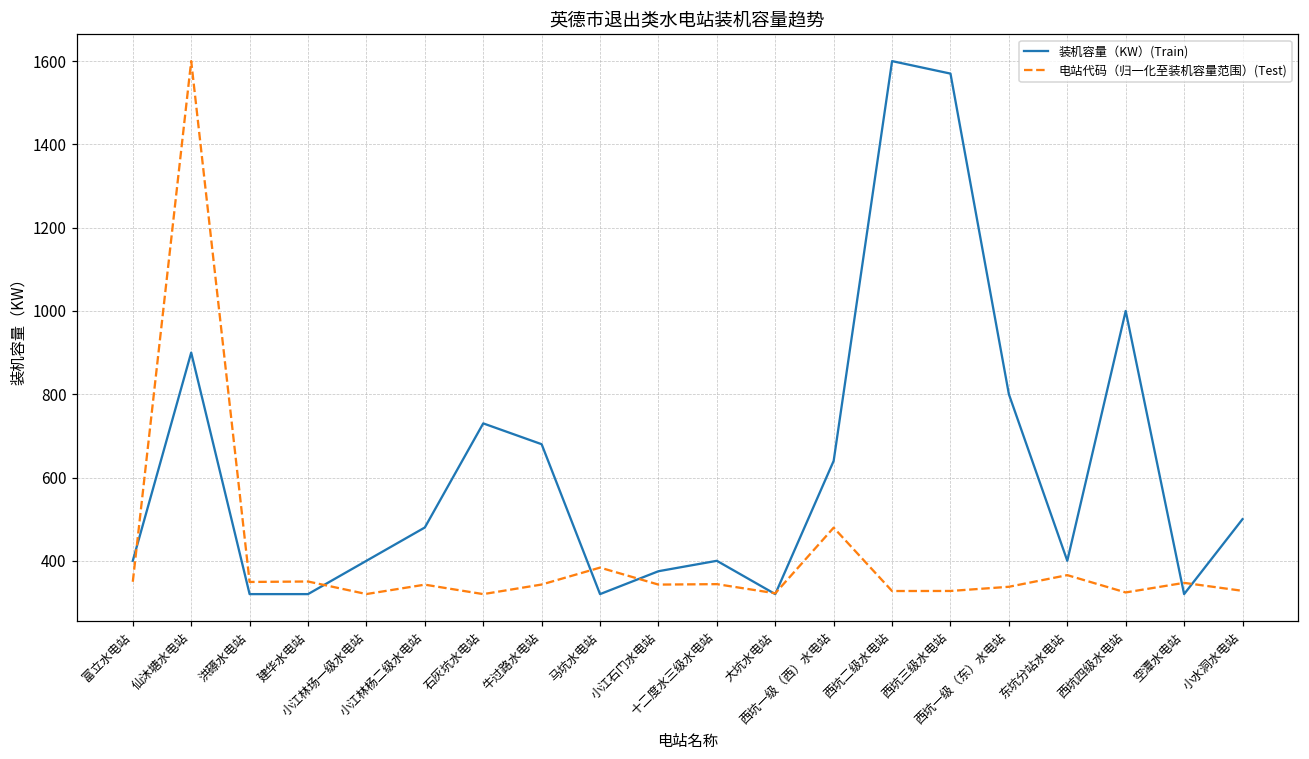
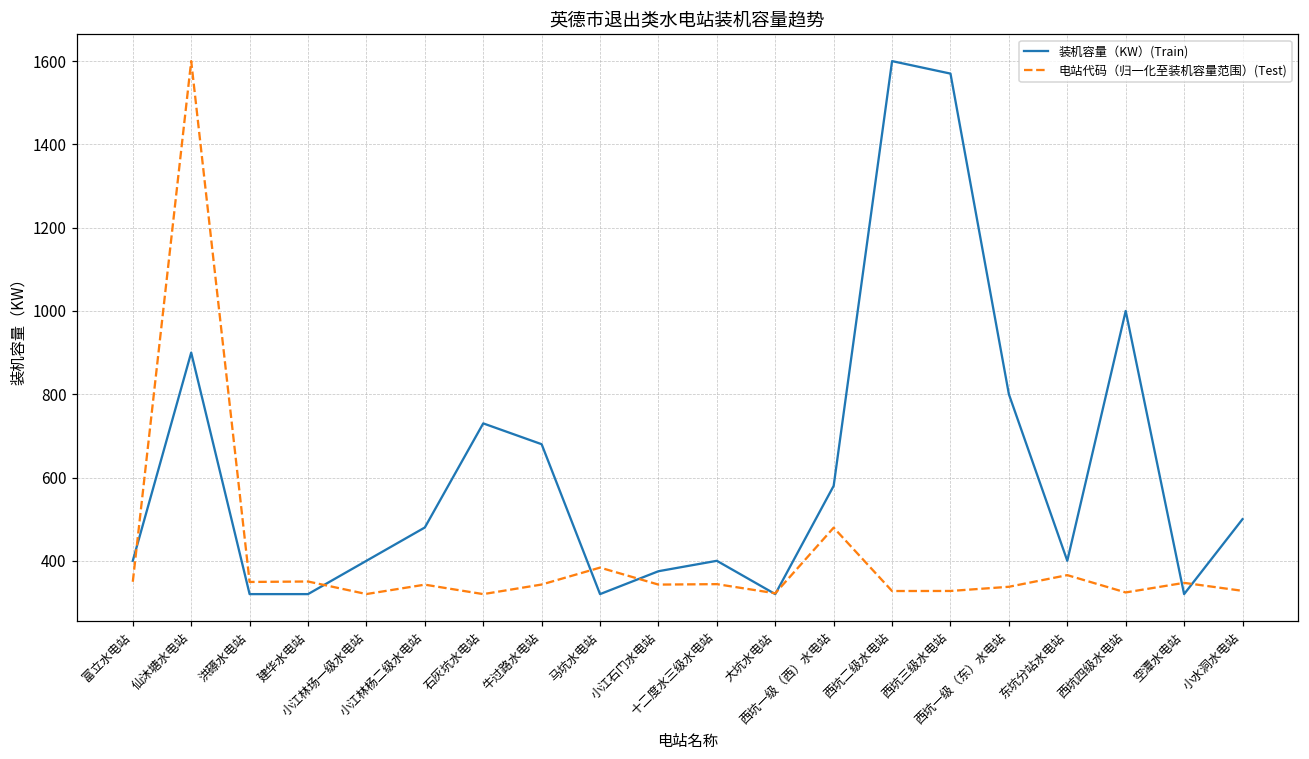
  {
    "装机容量（KW）(Train)": {
      "富立水电站": 400,
      "仙沐塘水电站": 900,
      "洪礤水电站": 320,
      "建华水电站": 320,
      "小江林场一级水电站": 400,
      "小江林杨二级水电站": 480,
      "石灰坑水电站": 730,
      "牛过路水电站": 680,
      "马坑水电站": 320,
      "小江石门水电站": 380,
      "十二度水三级水电站": 400,
-     "西坑一级（西）水电站": 640,
+     "西坑一级（西）水电站": 580,
      "西坑二级水电站": 1600,
      "西坑三级水电站": 1570,
      "西坑一级（东）水电站": 800,
      "东坑分站水电站": 400,
      "西坑四级水电站": 1000,
      "空潭水电站": 320,
      "小水洞水电站": 500
    },
    "电站代码（归一化至装机容量范围）(Test)": {
      "富立水电站": 350,
      "仙沐塘水电站": 1600,
      "洪礤水电站": 350,
      "建华水电站": 350,
      "小江林场一级水电站": 320,
      "小江林杨二级水电站": 340,
      "石灰坑水电站": 320,
      "牛过路水电站": 340,
      "马坑水电站": 380,
      "小江石门水电站": 340,
      "十二度水三级水电站": 340,
      "西坑一级（西）水电站": 480,
      "西坑二级水电站": 330,
      "西坑三级水电站": 330,
      "西坑一级（东）水电站": 340,
      "东坑分站水电站": 370,
      "西坑四级水电站": 320,
      "空潭水电站": 350,
      "小水洞水电站": 330
    }
  }
